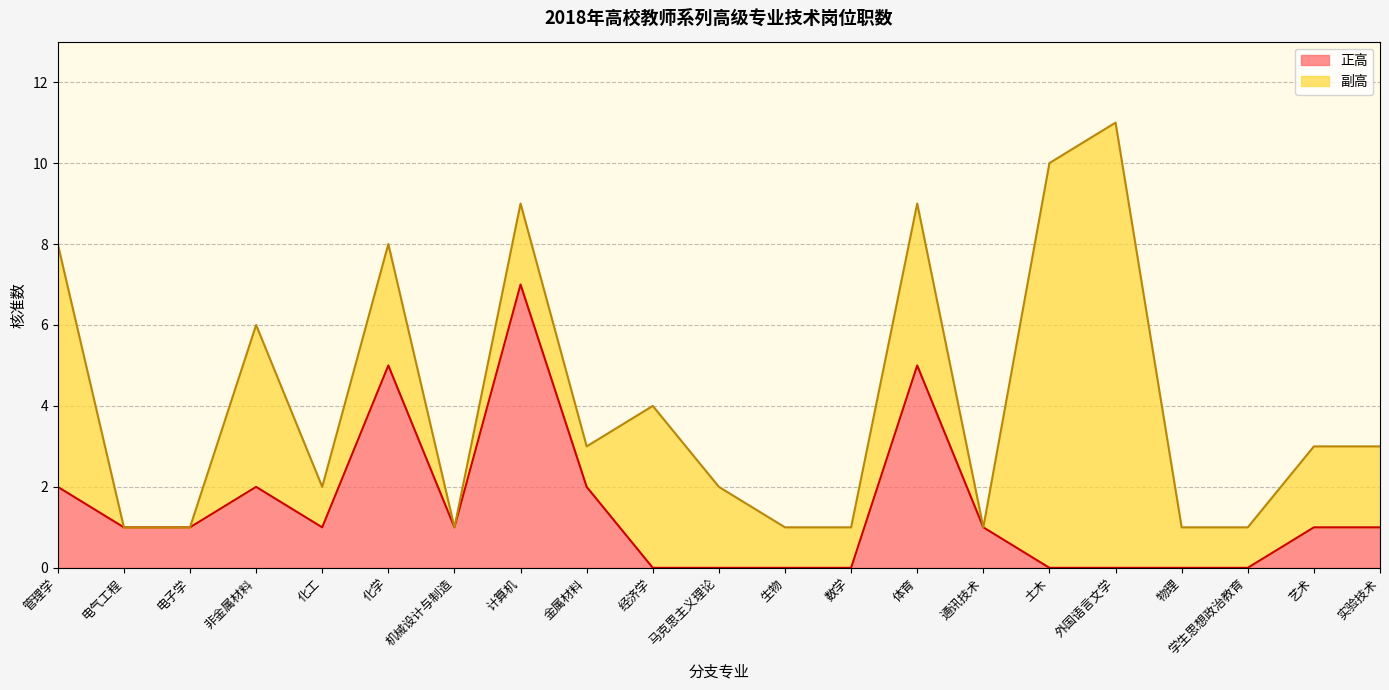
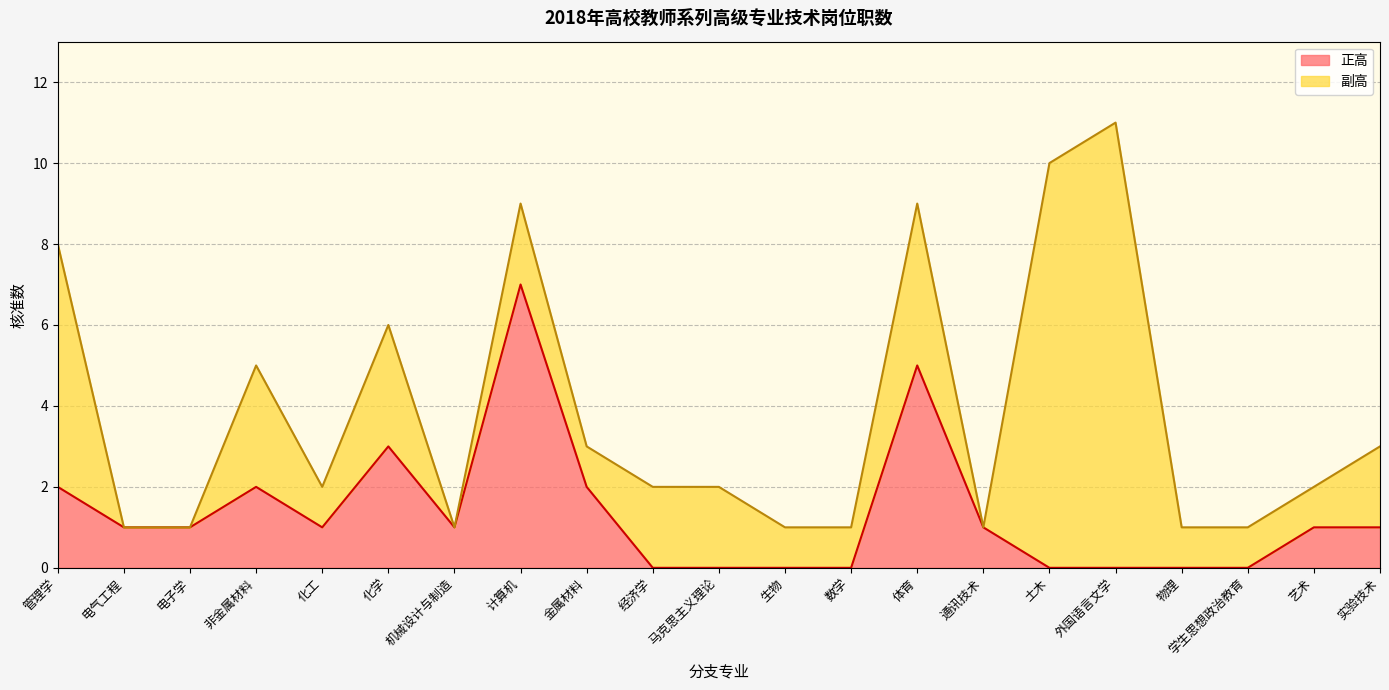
  {
    "正高": {
      "管理学": 2,
      "非金属材料": 2,
      "化工": 1,
-     "化学": 5,
+     "化学": 3,
      "计算机": 7,
      "金属材料": 2,
      "经济学": 0,
      "马克思主义理论": 0,
      "生物": 0,
      "数学": 0,
      "体育": 5,
      "土木": 0,
      "外国语言文学": 0,
      "物理": 0,
      "学生思想政治教育": 0,
      "艺术": 1,
      "实验技术": 1
    },
    "副高": {
      "管理学": 6,
-     "非金属材料": 4,
+     "非金属材料": 3,
      "化工": 1,
      "化学": 3,
      "计算机": 2,
      "金属材料": 1,
-     "经济学": 4,
+     "经济学": 2,
      "马克思主义理论": 2,
      "生物": 1,
      "数学": 1,
      "体育": 4,
      "土木": 10,
      "外国语言文学": 11,
      "物理": 1,
      "学生思想政治教育": 1,
-     "艺术": 2,
+     "艺术": 1,
      "实验技术": 2
    }
  }
